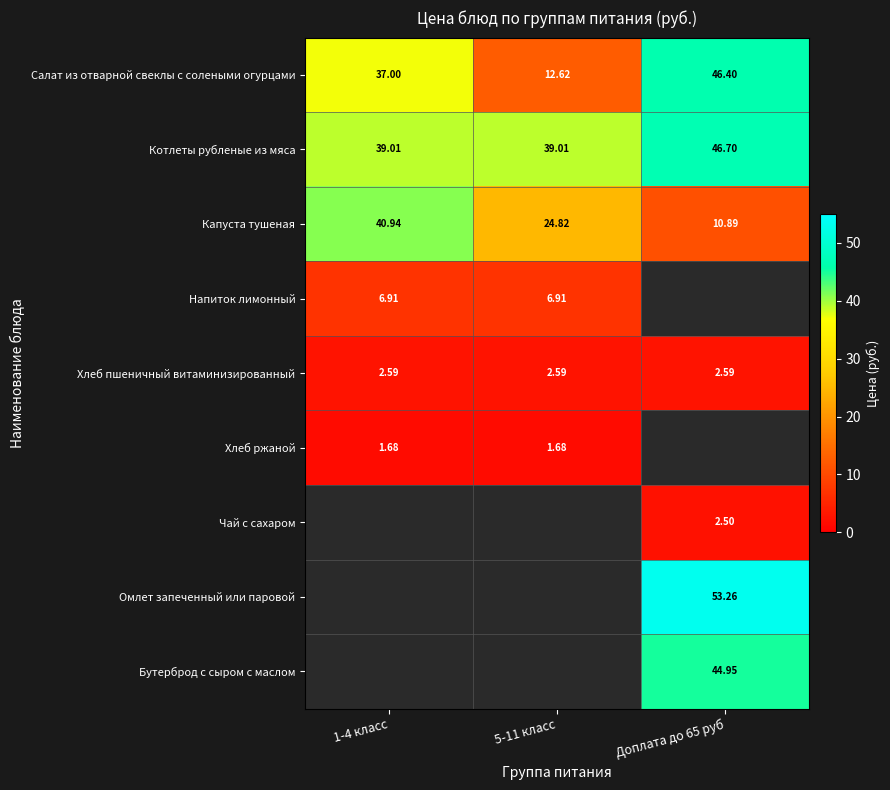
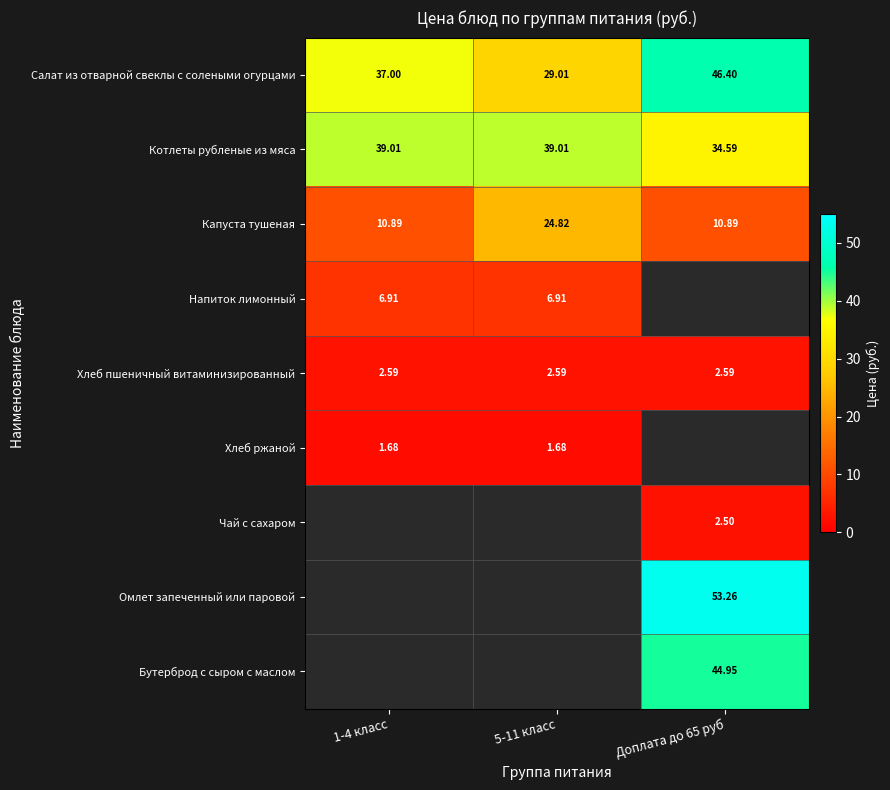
  {
    "Салат из отварной свеклы с солеными огурцами": {
      "1-4 класс": 37.00,
-     "5-11 класс": 12.62,
+     "5-11 класс": 29.01,
      "Доплата до 65 руб": 46.40
    },
    "Котлеты рубленые из мяса": {
      "1-4 класс": 39.01,
      "5-11 класс": 39.01,
-     "Доплата до 65 руб": 46.70
+     "Доплата до 65 руб": 34.59
    },
    "Капуста тушеная": {
-     "1-4 класс": 40.94,
+     "1-4 класс": 10.89,
      "5-11 класс": 24.82,
      "Доплата до 65 руб": 10.89
    },
    "Напиток лимонный": {
      "1-4 класс": 6.91,
      "5-11 класс": 6.91
    },
    "Хлеб пшеничный витаминизированный": {
      "1-4 класс": 2.59,
      "5-11 класс": 2.59,
      "Доплата до 65 руб": 2.59
    },
    "Хлеб ржаной": {
      "1-4 класс": 1.68,
      "5-11 класс": 1.68
    },
    "Чай с сахаром": {
      "Доплата до 65 руб": 2.50
    },
    "Омлет запеченный или паровой": {
      "Доплата до 65 руб": 53.26
    },
    "Бутерброд с сыром с маслом": {
      "Доплата до 65 руб": 44.95
    }
  }
